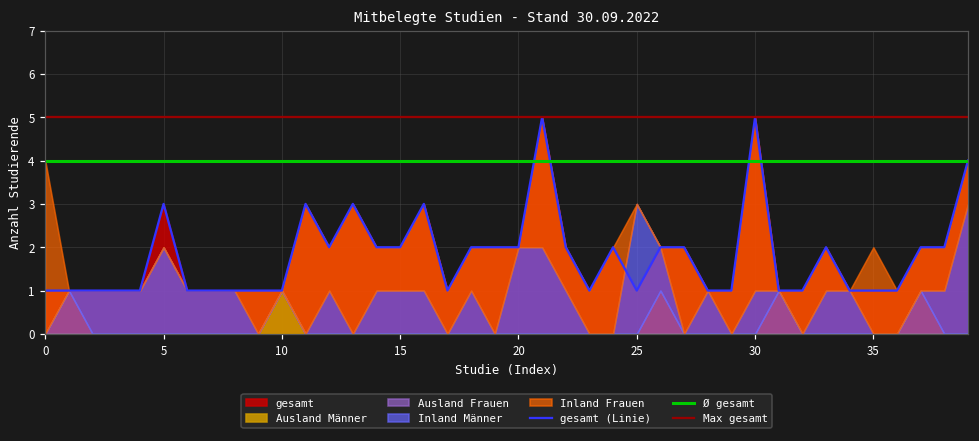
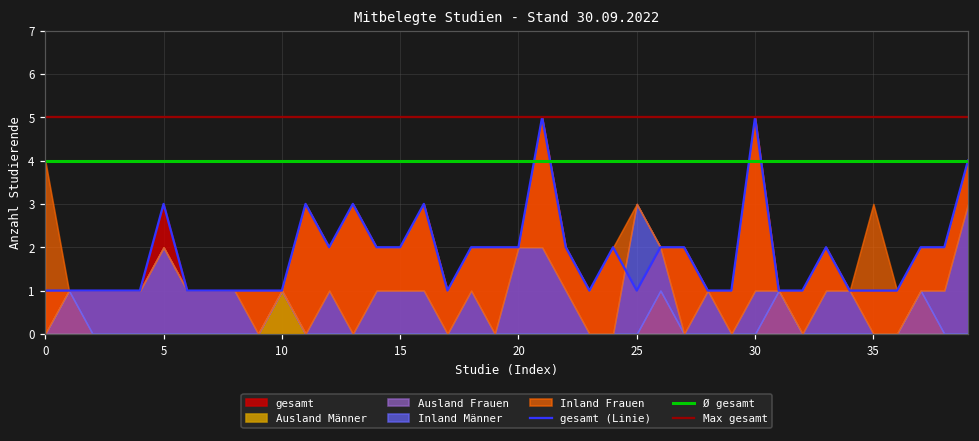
  {
    "gesamt": {
      "0": 1,
      "5": 3,
      "25": 1,
      "35": 1
    },
    "Inland Frauen": {
-     "35": 2
+     "35": 3
    }
  }
